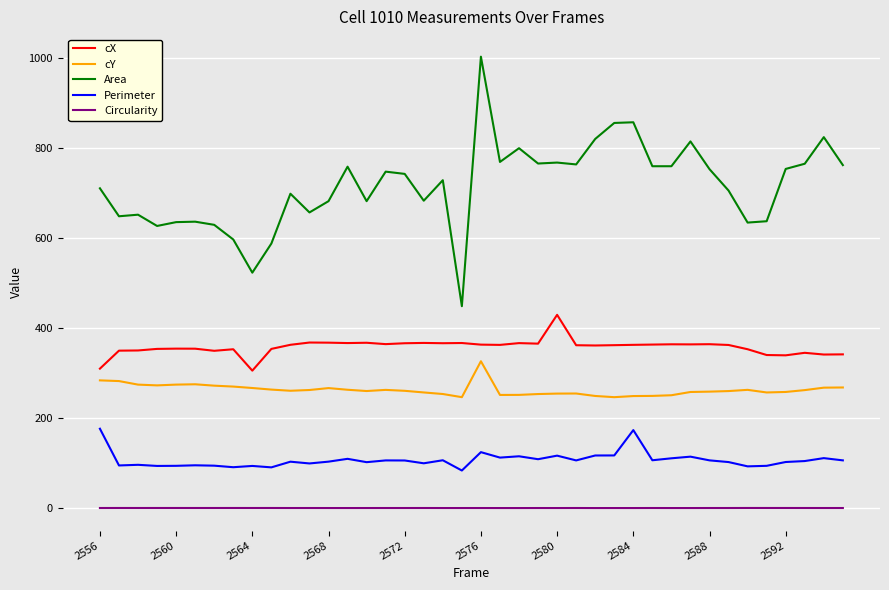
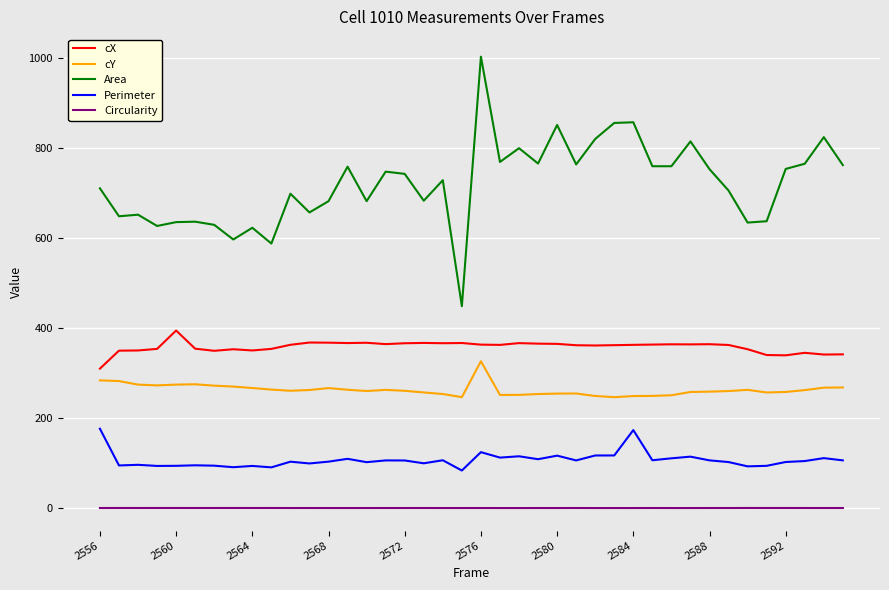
  {
    "cX": {
      "2556": 310,
-     "2560": 350,
-     "2564": 310,
+     "2560": 390,
+     "2564": 350,
      "2568": 370,
      "2572": 370,
      "2576": 360,
-     "2580": 430,
+     "2580": 360,
      "2584": 360,
      "2588": 360,
      "2592": 340
    },
    "cY": {
      "2556": 280,
      "2560": 270,
      "2564": 270,
      "2568": 270,
      "2572": 260,
      "2576": 330,
      "2580": 250,
      "2584": 250,
      "2588": 260,
      "2592": 260
    },
    "Area": {
      "2556": 710,
      "2560": 640,
-     "2564": 520,
+     "2564": 620,
      "2568": 680,
      "2572": 740,
      "2576": 1000,
-     "2580": 770,
+     "2580": 850,
      "2584": 860,
      "2588": 750,
      "2592": 750
    },
    "Perimeter": {
      "2556": 180,
      "2560": 90,
      "2564": 90,
      "2568": 100,
      "2572": 110,
      "2576": 120,
      "2580": 120,
      "2584": 170,
      "2588": 110,
      "2592": 100
    },
    "Circularity": {
      "2556": 0,
      "2560": 0,
      "2564": 0,
      "2568": 0,
      "2572": 0,
      "2576": 0,
      "2580": 0,
      "2584": 0,
      "2588": 0,
      "2592": 0
    }
  }
